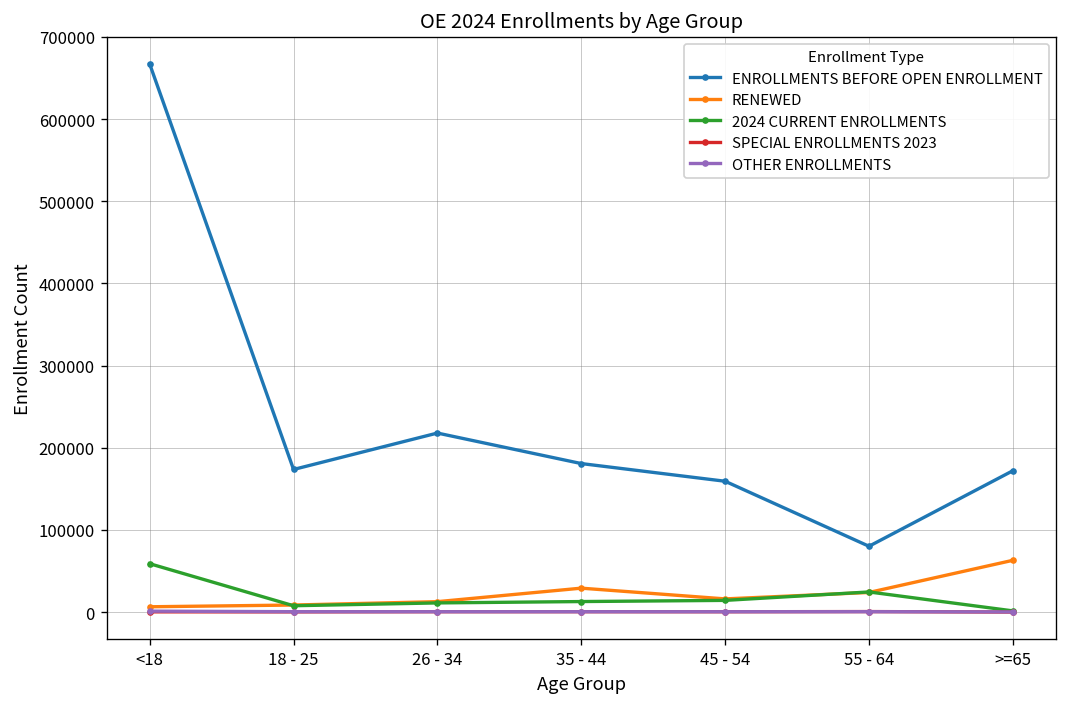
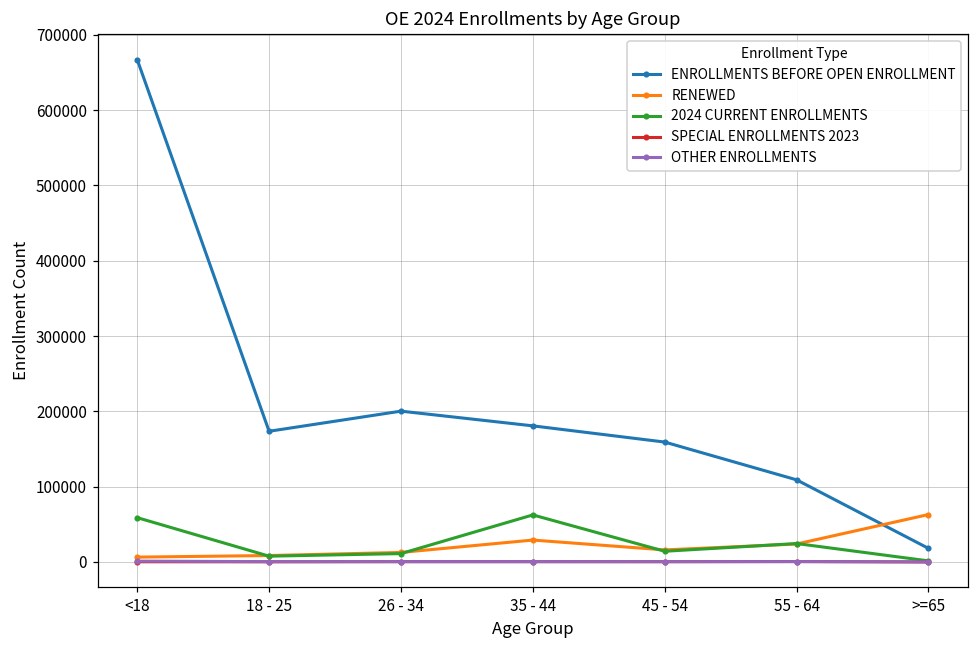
  {
    "ENROLLMENTS BEFORE OPEN ENROLLMENT": {
      "<18": 670000,
      "18 - 25": 170000,
-     "26 - 34": 220000,
+     "26 - 34": 200000,
      "35 - 44": 180000,
      "45 - 54": 160000,
-     "55 - 64": 80000,
-     ">=65": 170000
+     "55 - 64": 110000,
+     ">=65": 20000
    },
    "RENEWED": {
      "<18": 10000,
      "35 - 44": 30000,
      ">=65": 60000
    },
    "2024 CURRENT ENROLLMENTS": {
      "<18": 60000,
-     "35 - 44": 10000
+     "35 - 44": 60000
    }
  }
